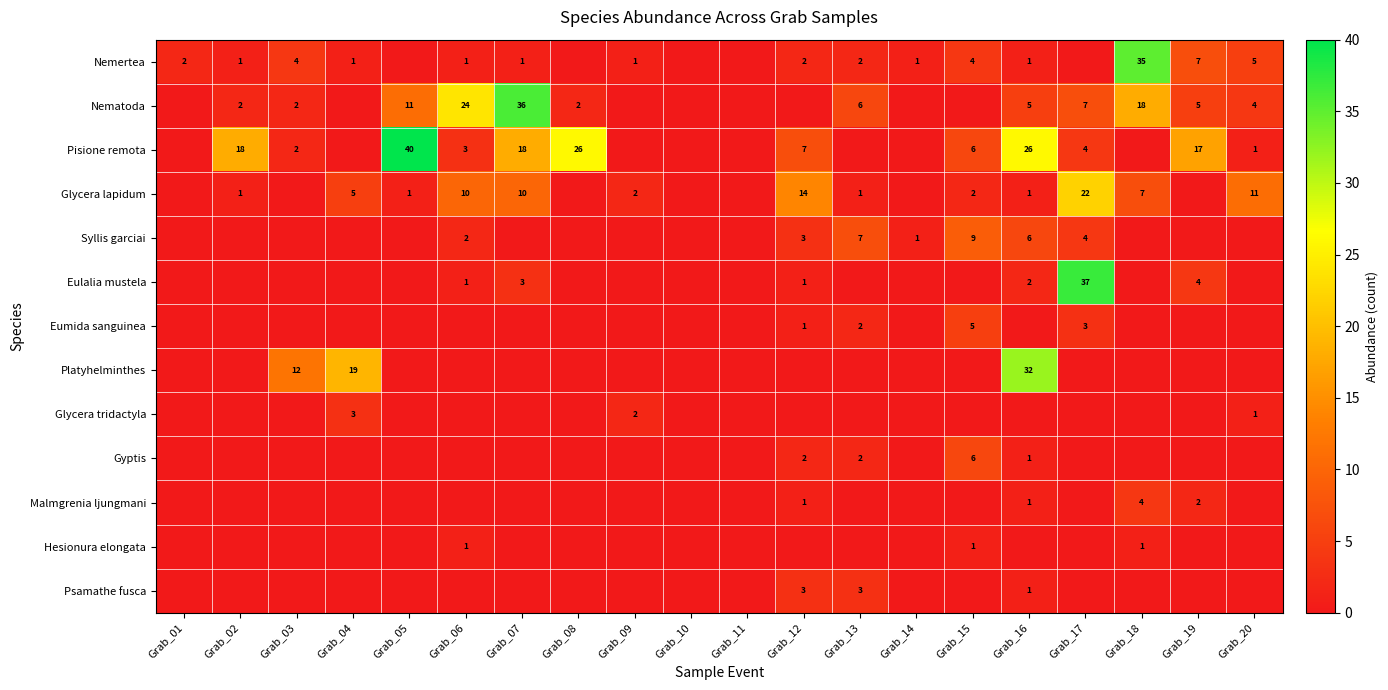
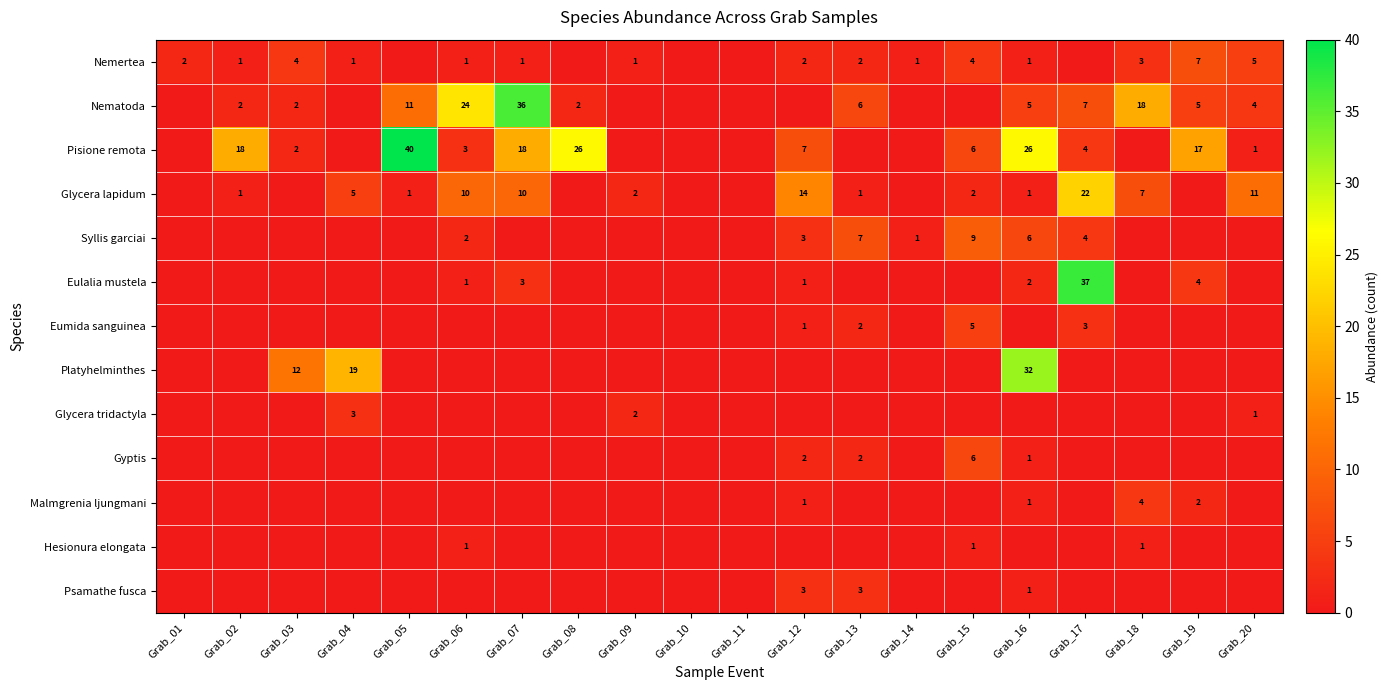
  {
    "Nemertea": {
      "Grab_01": 2,
      "Grab_02": 1,
      "Grab_03": 4,
      "Grab_04": 1,
      "Grab_06": 1,
      "Grab_07": 1,
      "Grab_09": 1,
      "Grab_12": 2,
      "Grab_13": 2,
      "Grab_14": 1,
      "Grab_15": 4,
      "Grab_16": 1,
-     "Grab_18": 35,
+     "Grab_18": 3,
      "Grab_19": 7,
      "Grab_20": 5
    },
    "Nematoda": {
      "Grab_02": 2,
      "Grab_03": 2,
      "Grab_05": 11,
      "Grab_06": 24,
      "Grab_07": 36,
      "Grab_08": 2,
      "Grab_13": 6,
      "Grab_16": 5,
      "Grab_17": 7,
      "Grab_18": 18,
      "Grab_19": 5,
      "Grab_20": 4
    },
    "Pisione remota": {
      "Grab_02": 18,
      "Grab_03": 2,
      "Grab_05": 40,
      "Grab_06": 3,
      "Grab_07": 18,
      "Grab_08": 26,
      "Grab_12": 7,
      "Grab_15": 6,
      "Grab_16": 26,
      "Grab_17": 4,
      "Grab_19": 17,
      "Grab_20": 1
    },
    "Glycera lapidum": {
      "Grab_02": 1,
      "Grab_04": 5,
      "Grab_05": 1,
      "Grab_06": 10,
      "Grab_07": 10,
      "Grab_09": 2,
      "Grab_12": 14,
      "Grab_13": 1,
      "Grab_15": 2,
      "Grab_16": 1,
      "Grab_17": 22,
      "Grab_18": 7,
      "Grab_20": 11
    },
    "Syllis garciai": {
      "Grab_06": 2,
      "Grab_12": 3,
      "Grab_13": 7,
      "Grab_14": 1,
      "Grab_15": 9,
      "Grab_16": 6,
      "Grab_17": 4
    },
    "Eulalia mustela": {
      "Grab_06": 1,
      "Grab_07": 3,
      "Grab_12": 1,
      "Grab_16": 2,
      "Grab_17": 37,
      "Grab_19": 4
    },
    "Eumida sanguinea": {
      "Grab_12": 1,
      "Grab_13": 2,
      "Grab_15": 5,
      "Grab_17": 3
    },
    "Platyhelminthes": {
      "Grab_03": 12,
      "Grab_04": 19,
      "Grab_16": 32
    },
    "Glycera tridactyla": {
      "Grab_04": 3,
      "Grab_09": 2,
      "Grab_20": 1
    },
    "Gyptis": {
      "Grab_12": 2,
      "Grab_13": 2,
      "Grab_15": 6,
      "Grab_16": 1
    },
    "Malmgrenia ljungmani": {
      "Grab_12": 1,
      "Grab_16": 1,
      "Grab_18": 4,
      "Grab_19": 2
    },
    "Hesionura elongata": {
      "Grab_06": 1,
      "Grab_15": 1,
      "Grab_18": 1
    },
    "Psamathe fusca": {
      "Grab_12": 3,
      "Grab_13": 3,
      "Grab_16": 1
    }
  }
